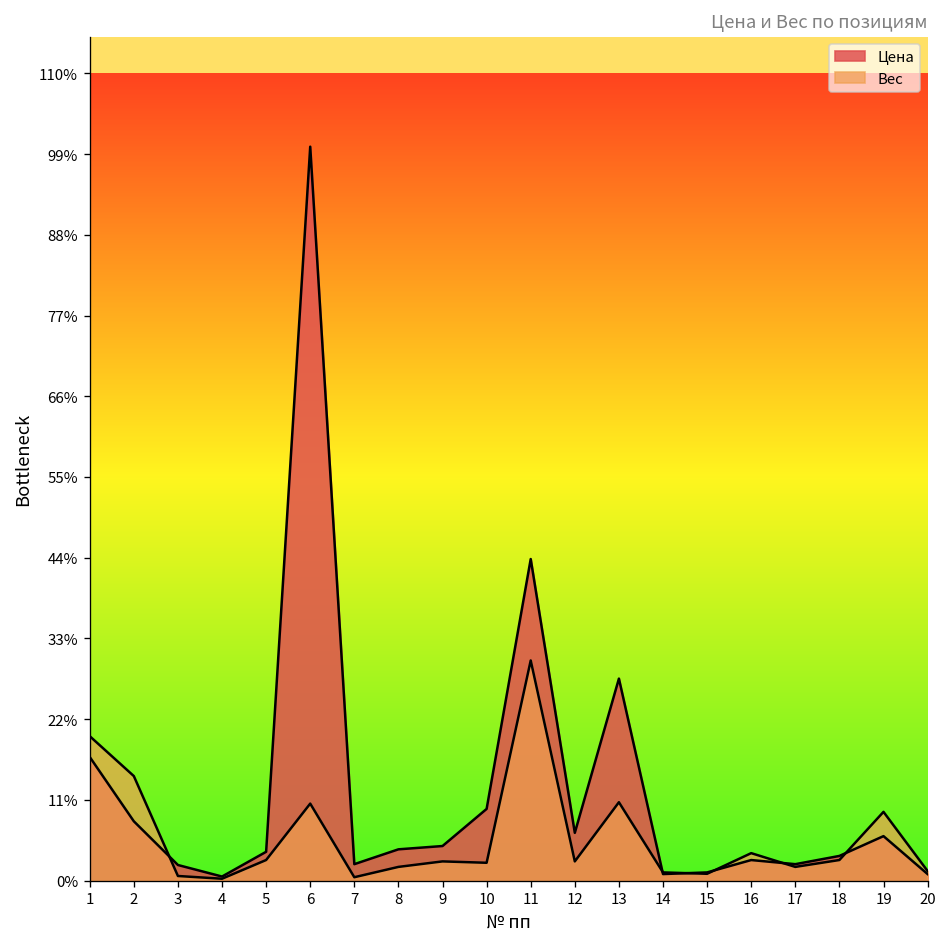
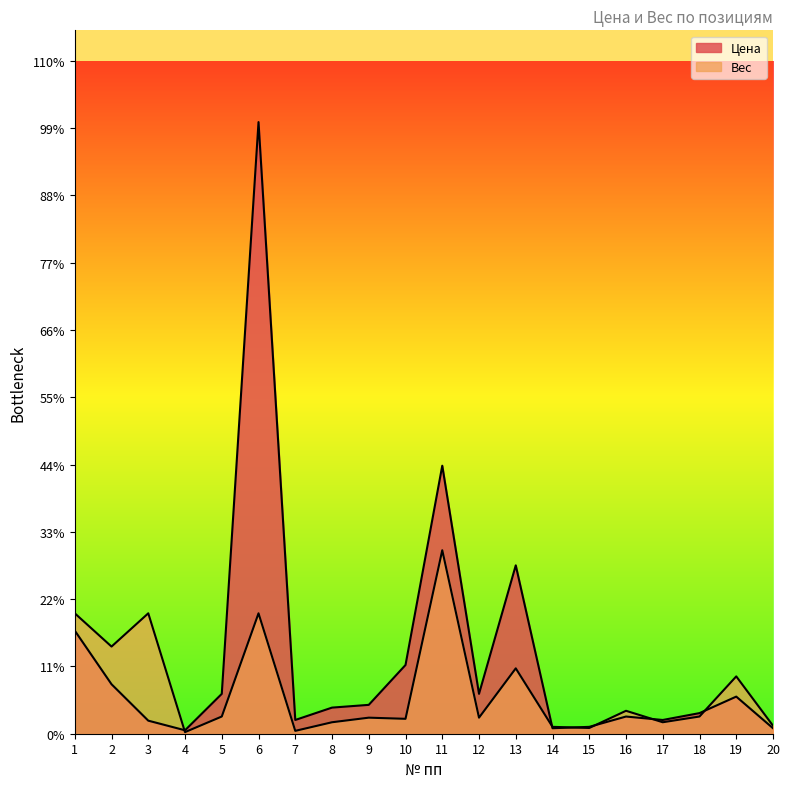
  {
    "Цена": {
      "1": "17%",
      "2": "8%",
      "3": "2%",
-     "5": "4%",
+     "5": "7%",
      "6": "100%",
      "7": "2%",
      "8": "4%",
      "9": "5%",
-     "10": "10%",
+     "10": "11%",
      "11": "44%",
      "12": "7%",
      "13": "28%",
      "16": "3%",
      "18": "3%",
      "19": "6%"
    },
    "Вес": {
      "1": "20%",
      "2": "14%",
-     "3": "1%",
+     "3": "20%",
      "5": "3%",
-     "6": "11%",
+     "6": "20%",
      "7": "0%",
      "8": "2%",
      "9": "3%",
      "10": "2%",
      "11": "30%",
      "12": "3%",
      "13": "11%",
      "16": "4%",
      "18": "3%",
      "19": "9%"
    }
  }
